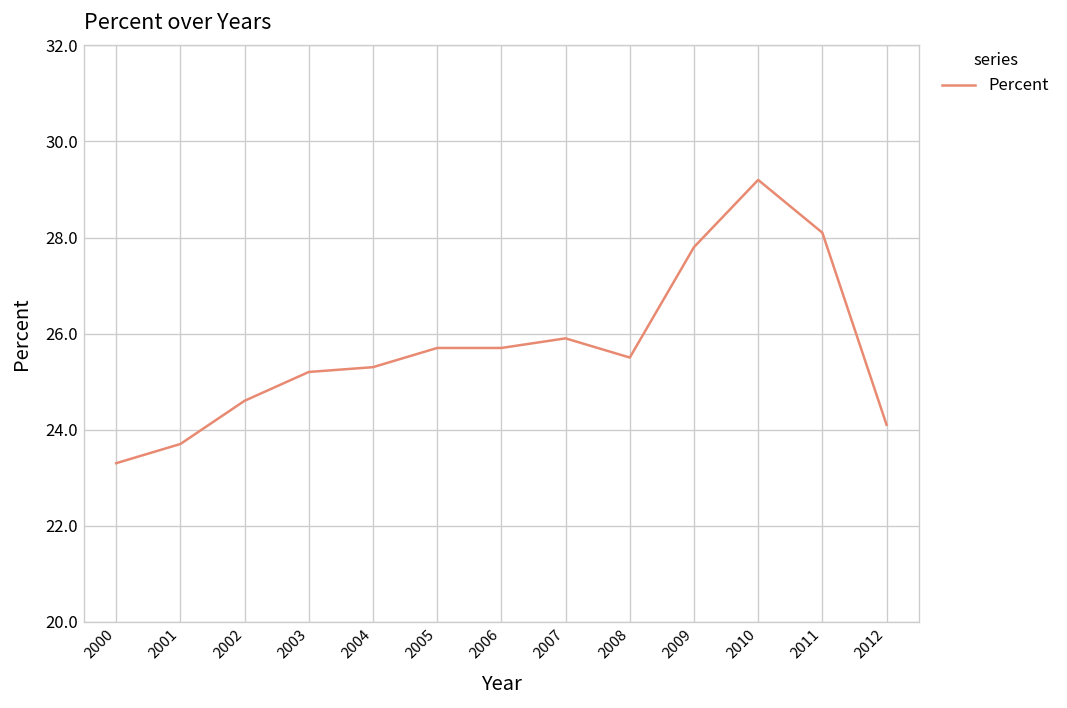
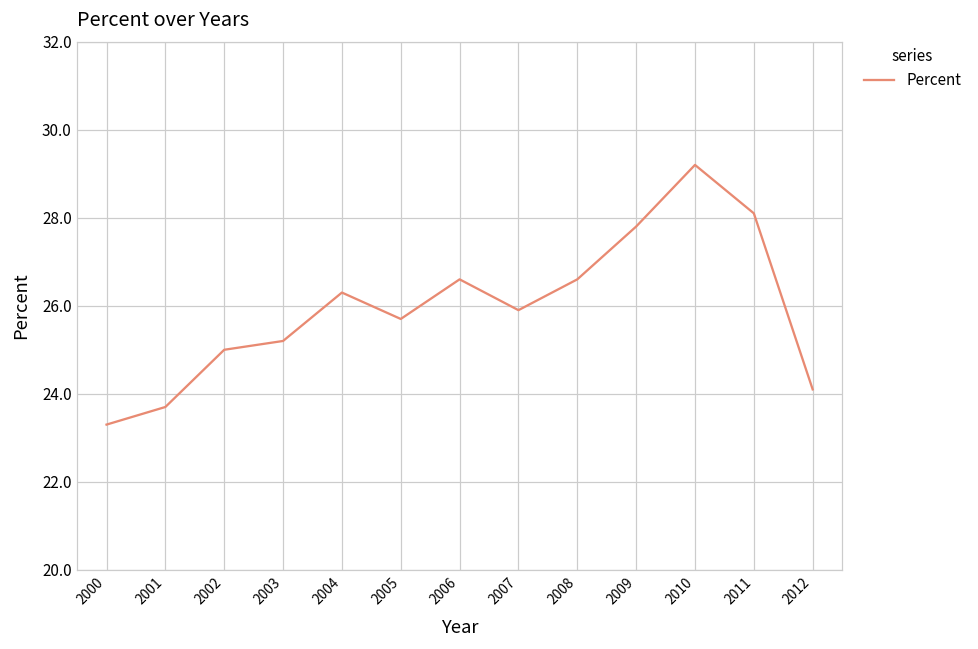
  {
    "2000": 23.3,
    "2001": 23.7,
-   "2002": 24.6,
+   "2002": 25.0,
    "2003": 25.2,
-   "2004": 25.3,
+   "2004": 26.3,
    "2005": 25.7,
-   "2006": 25.7,
+   "2006": 26.6,
    "2007": 25.9,
-   "2008": 25.5,
+   "2008": 26.6,
    "2009": 27.8,
    "2010": 29.2,
    "2011": 28.1,
    "2012": 24.1
  }
